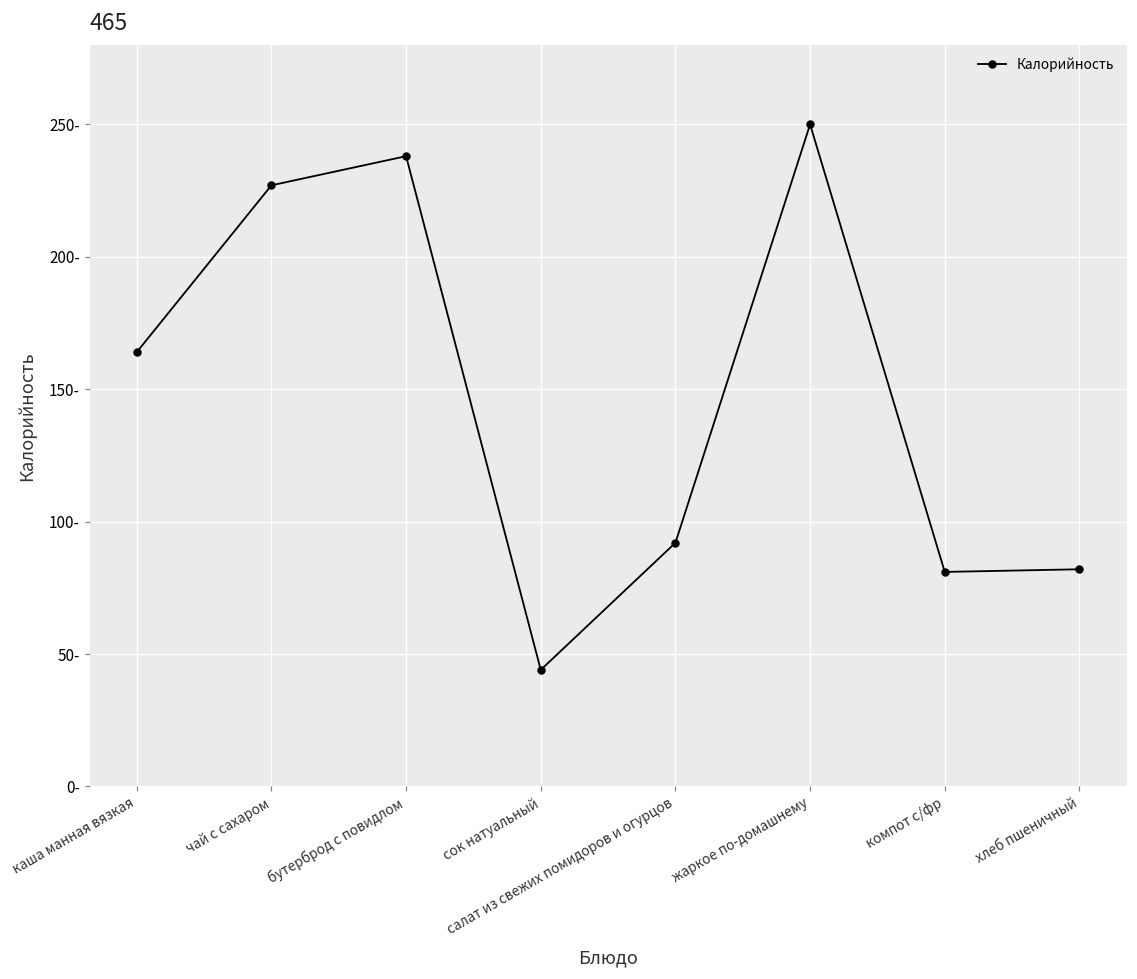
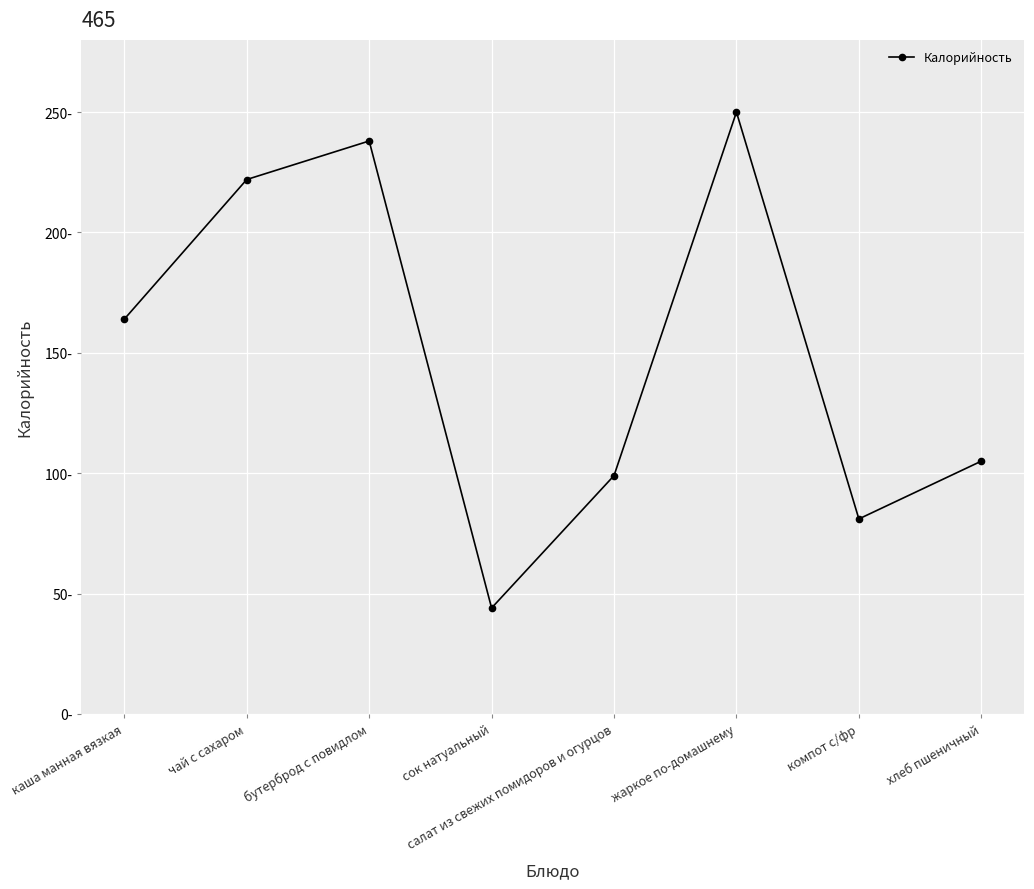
  {
    "каша манная вязкая": "164-",
-   "чай с сахаром": "227-",
+   "чай с сахаром": "222-",
    "бутерброд с повидлом": "238-",
    "сок натуальный": "44-",
-   "салат из свежих помидоров и огурцов": "92-",
+   "салат из свежих помидоров и огурцов": "99-",
    "жаркое по-домашнему": "250-",
    "компот с/фр": "81-",
-   "хлеб пшеничный": "82-"
+   "хлеб пшеничный": "105-"
  }
